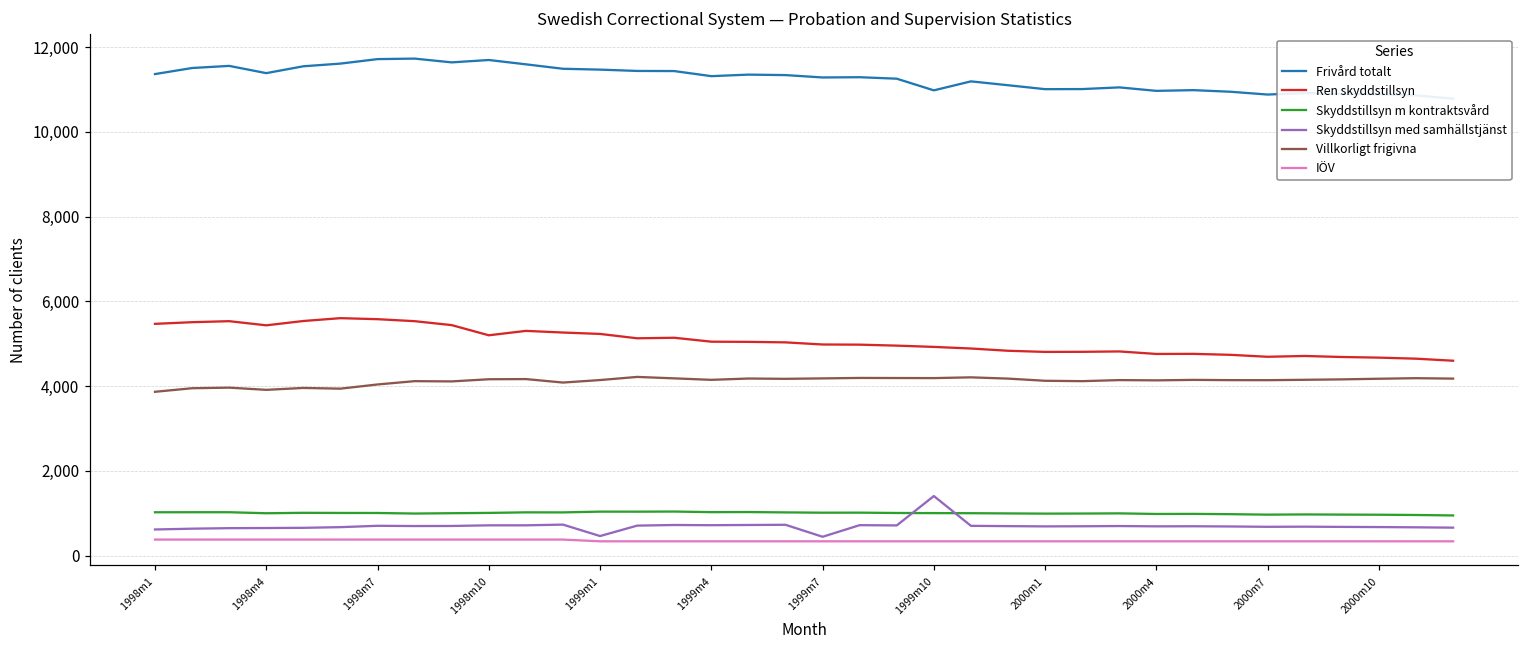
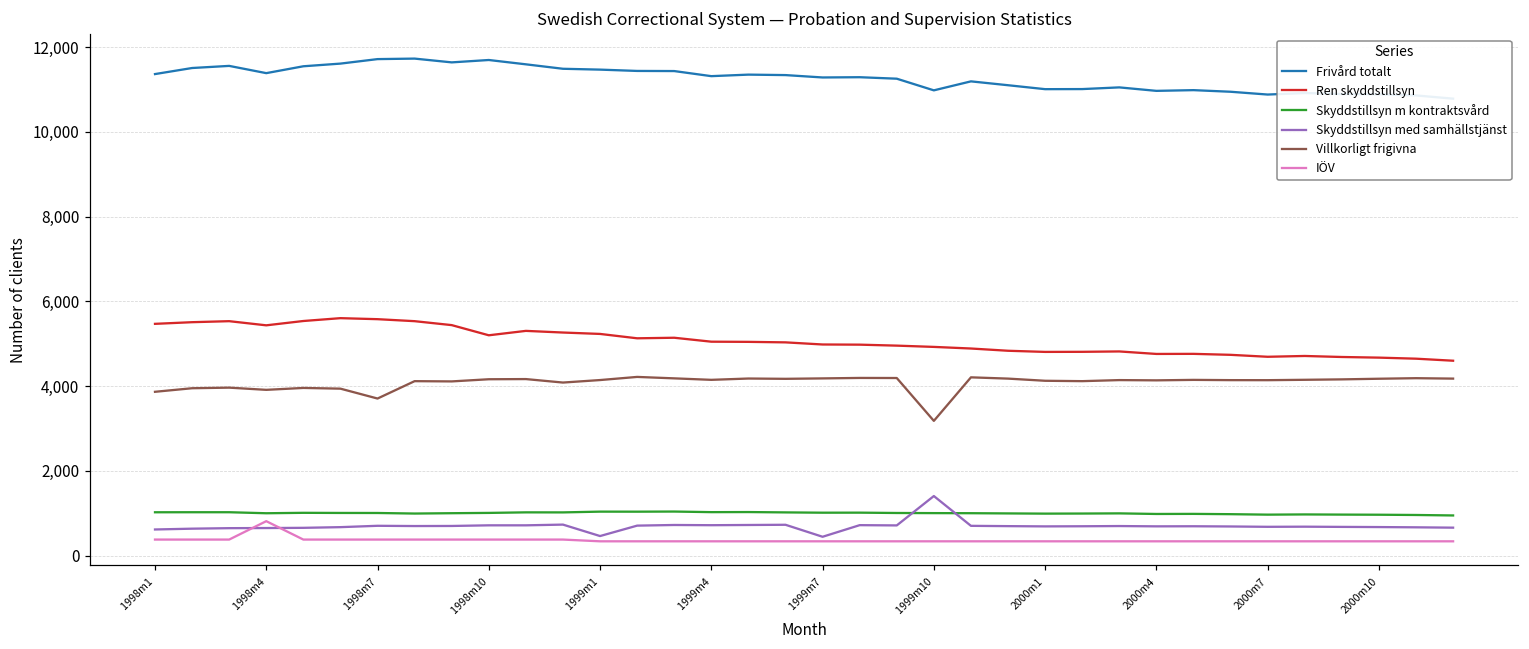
  {
    "Frivård totalt": {
      "1998m1": "11,400",
      "1998m4": "11,400",
      "1998m7": "11,700",
      "1998m10": "11,700",
      "1999m1": "11,500",
      "1999m4": "11,300",
      "1999m7": "11,300",
      "1999m10": "11,000",
      "2000m1": "11,000",
      "2000m4": "11,000",
      "2000m7": "10,900"
    },
    "Ren skyddstillsyn": {
      "1998m1": "5,500",
      "1998m4": "5,400",
      "1998m7": "5,600",
      "1998m10": "5,200",
      "1999m1": "5,200",
      "1999m4": "5,000",
      "1999m7": "5,000",
      "1999m10": "4,900",
      "2000m1": "4,800",
      "2000m4": "4,800",
      "2000m7": "4,700",
      "2000m10": "4,700"
    },
    "Skyddstillsyn m kontraktsvård": {
      "1998m1": "1,000",
      "1998m4": "1,000",
      "1998m7": "1,000",
      "1998m10": "1,000",
      "1999m1": "1,000",
      "1999m4": "1,000",
      "1999m7": "1,000",
      "1999m10": "1,000",
      "2000m1": "1,000",
      "2000m4": "1,000",
      "2000m7": "1,000",
      "2000m10": "1,000"
    },
    "Skyddstillsyn med samhällstjänst": {
      "1998m1": "600",
      "1998m4": "700",
      "1998m7": "700",
      "1998m10": "700",
      "1999m1": "500",
      "1999m4": "700",
      "1999m7": "400",
      "1999m10": "1,400",
      "2000m1": "700",
      "2000m4": "700",
      "2000m7": "700",
      "2000m10": "700"
    },
    "Villkorligt frigivna": {
      "1998m1": "3,900",
      "1998m4": "3,900",
-     "1998m7": "4,000",
+     "1998m7": "3,700",
      "1998m10": "4,200",
      "1999m1": "4,100",
      "1999m4": "4,100",
      "1999m7": "4,200",
-     "1999m10": "4,200",
+     "1999m10": "3,200",
      "2000m1": "4,100",
      "2000m4": "4,100",
      "2000m7": "4,100",
      "2000m10": "4,200"
    },
    "IÖV": {
      "1998m1": "400",
-     "1998m4": "400",
+     "1998m4": "800",
      "1998m7": "400",
      "1998m10": "400",
      "1999m1": "300",
      "1999m4": "300",
      "1999m7": "300",
      "1999m10": "300",
      "2000m1": "300",
      "2000m4": "300",
      "2000m7": "300",
      "2000m10": "300"
    }
  }
